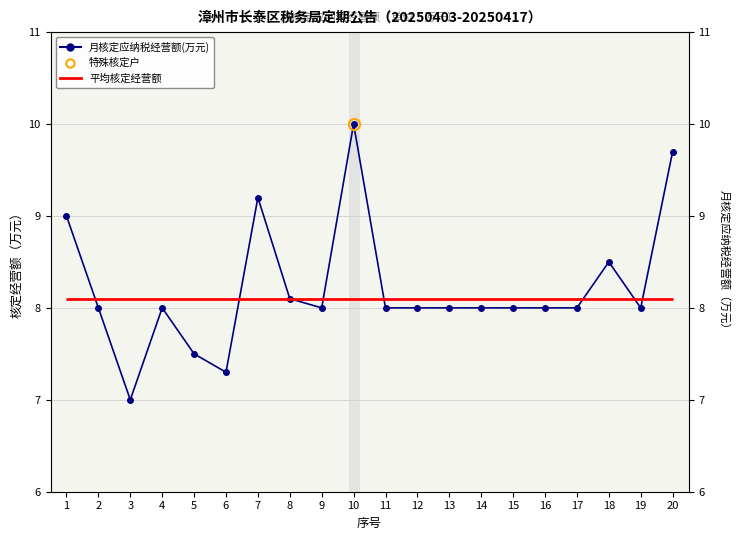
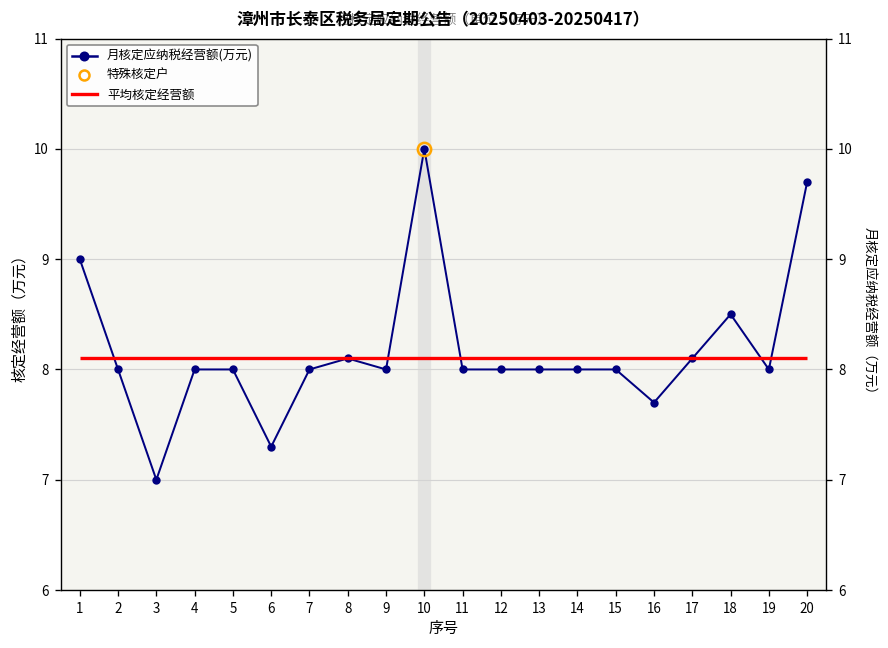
  {
    "月核定应纳税经营额(万元)": {
      "1": 9.0,
      "2": 8.0,
      "3": 7.0,
      "4": 8.0,
-     "5": 7.5,
+     "5": 8.0,
      "6": 7.3,
-     "7": 9.2,
+     "7": 8.0,
      "8": 8.1,
      "9": 8.0,
      "11": 8.0,
      "12": 8.0,
      "13": 8.0,
      "14": 8.0,
      "15": 8.0,
-     "16": 8.0,
-     "17": 8.0,
+     "16": 7.7,
+     "17": 8.1,
      "18": 8.5,
      "19": 8.0,
      "20": 9.7
    }
  }
